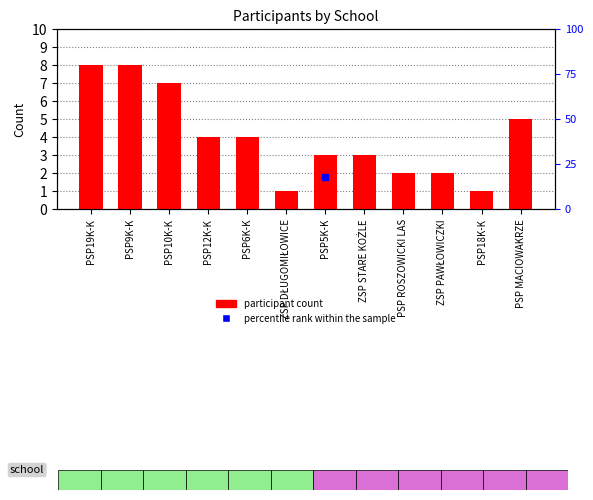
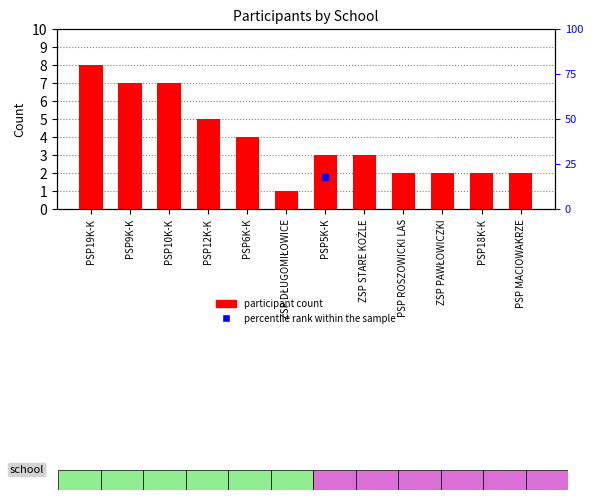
  {
    "participant count": {
      "PSP19K-K": 8,
-     "PSP9K-K": 8,
+     "PSP9K-K": 7,
      "PSP10K-K": 7,
-     "PSP12K-K": 4,
+     "PSP12K-K": 5,
      "PSP6K-K": 4,
      "ZSP DŁUGOMIŁOWICE": 1,
      "PSP5K-K": 3,
      "ZSP STARE KOŻLE": 3,
      "PSP ROSZOWICKI LAS": 2,
      "ZSP PAWŁOWICZKI": 2,
-     "PSP18K-K": 1,
-     "PSP MACIOWAKRZE": 5
+     "PSP18K-K": 2,
+     "PSP MACIOWAKRZE": 2
    }
  }
